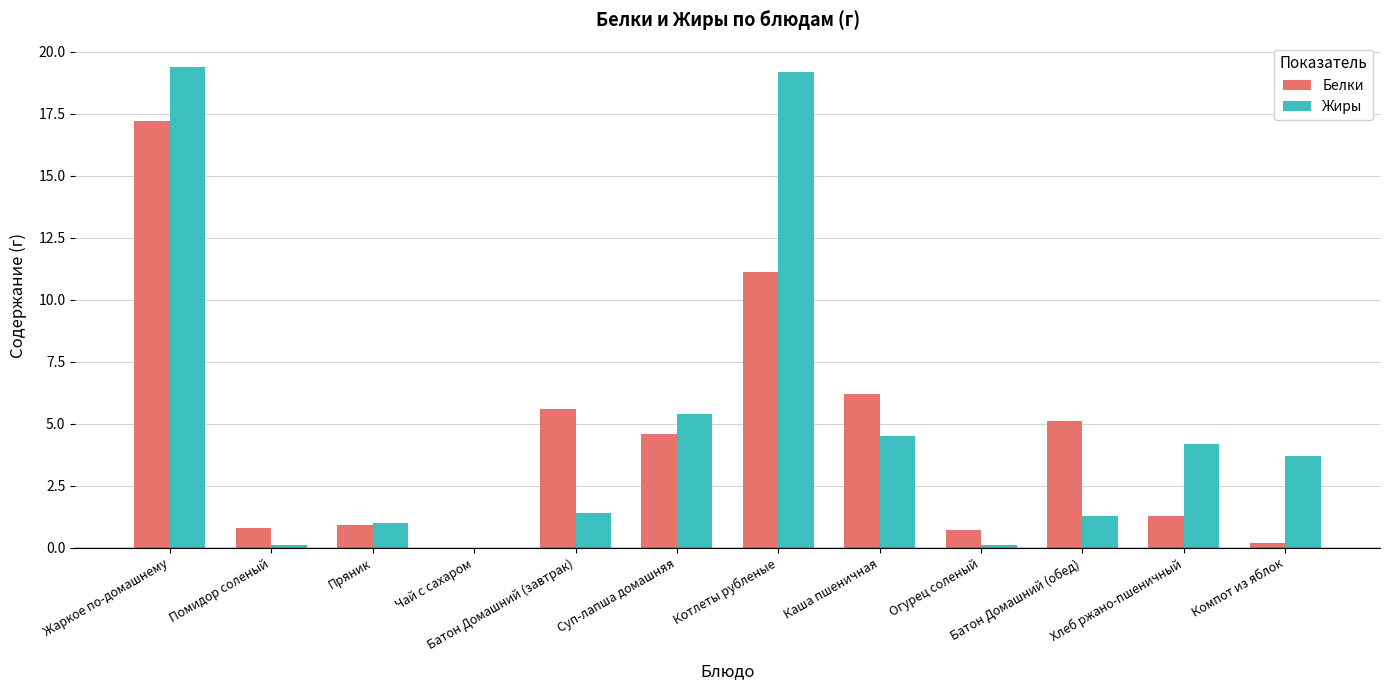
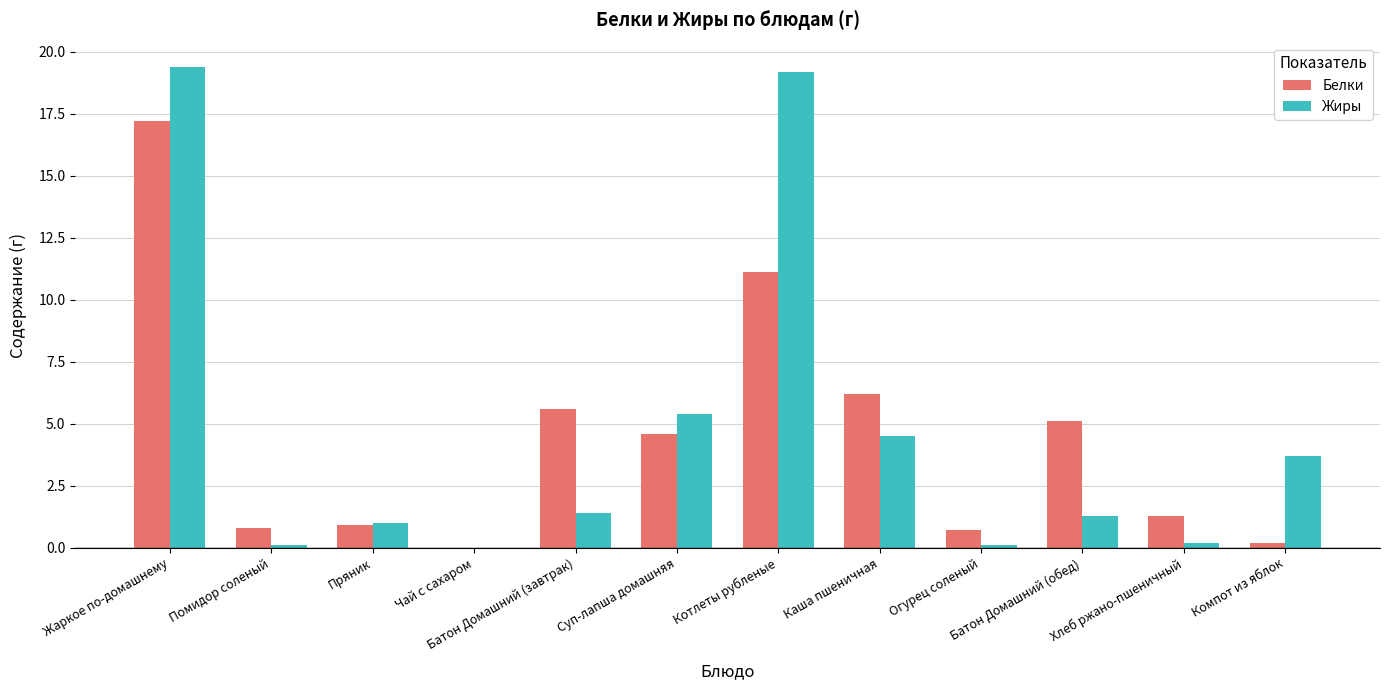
  {
    "Белки": {
      "Жаркое по-домашнему": 17.2,
      "Помидор соленый": 0.8,
      "Пряник": 0.9,
      "Чай с сахаром": 0.0,
      "Батон Домашний (завтрак)": 5.6,
      "Суп-лапша домашняя": 4.6,
      "Котлеты рубленые": 11.1,
      "Каша пшеничная": 6.2,
      "Огурец соленый": 0.7,
      "Батон Домашний (обед)": 5.1,
      "Хлеб ржано-пшеничный": 1.3,
      "Компот из яблок": 0.2
    },
    "Жиры": {
      "Жаркое по-домашнему": 19.4,
      "Пряник": 1.0,
      "Чай с сахаром": 0.0,
      "Батон Домашний (завтрак)": 1.4,
      "Суп-лапша домашняя": 5.4,
      "Котлеты рубленые": 19.2,
      "Каша пшеничная": 4.5,
      "Батон Домашний (обед)": 1.3,
-     "Хлеб ржано-пшеничный": 4.2,
+     "Хлеб ржано-пшеничный": 0.2,
      "Компот из яблок": 3.7
    }
  }
